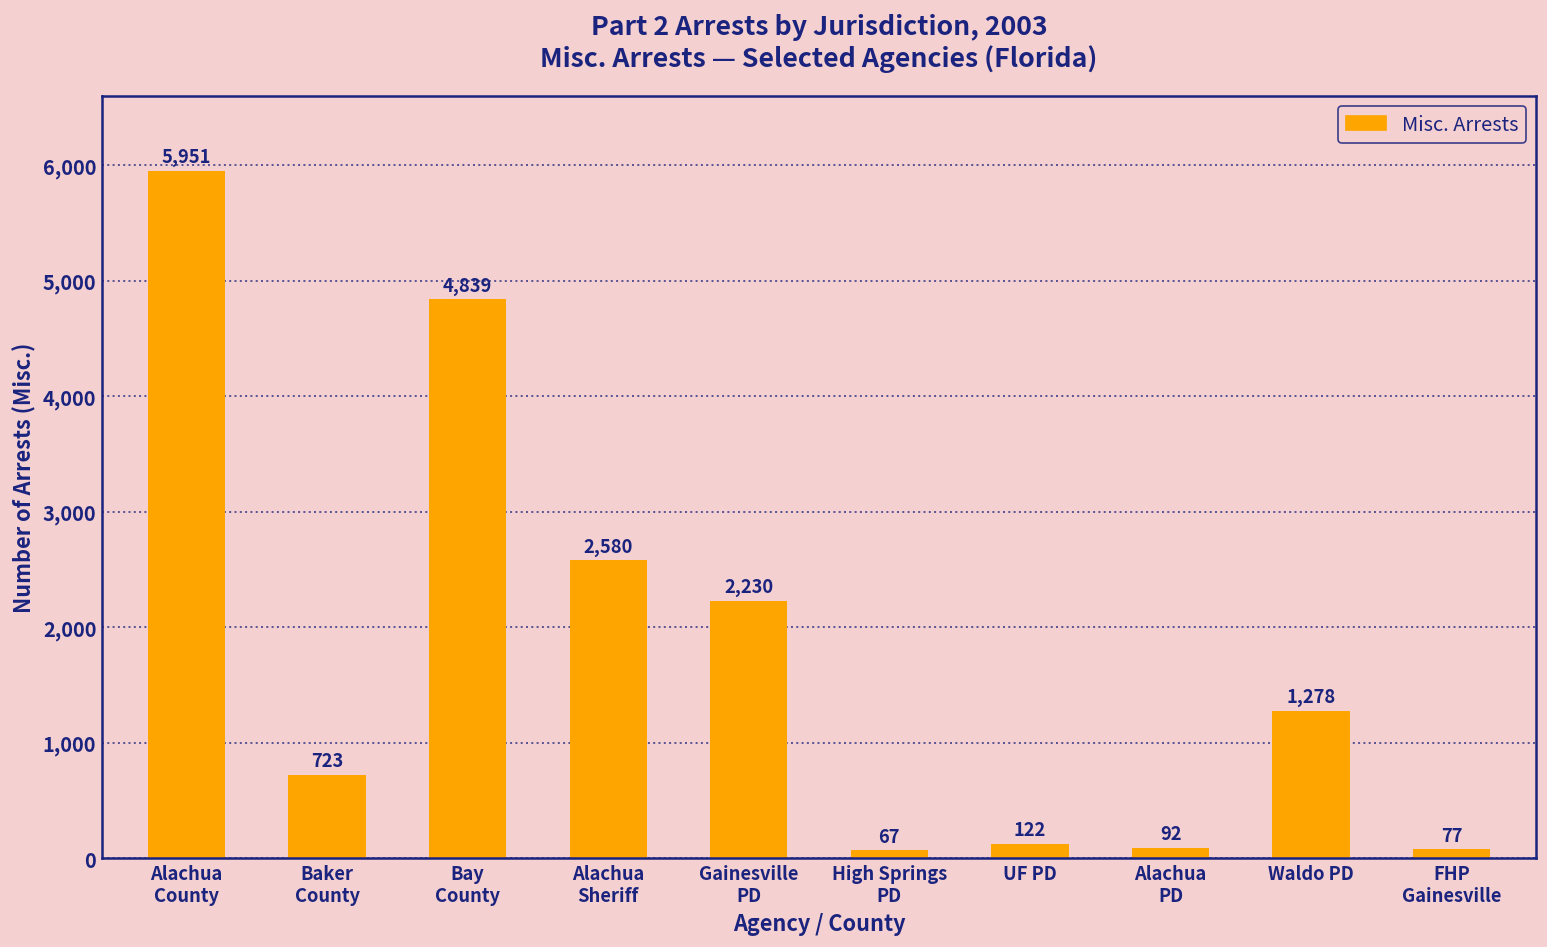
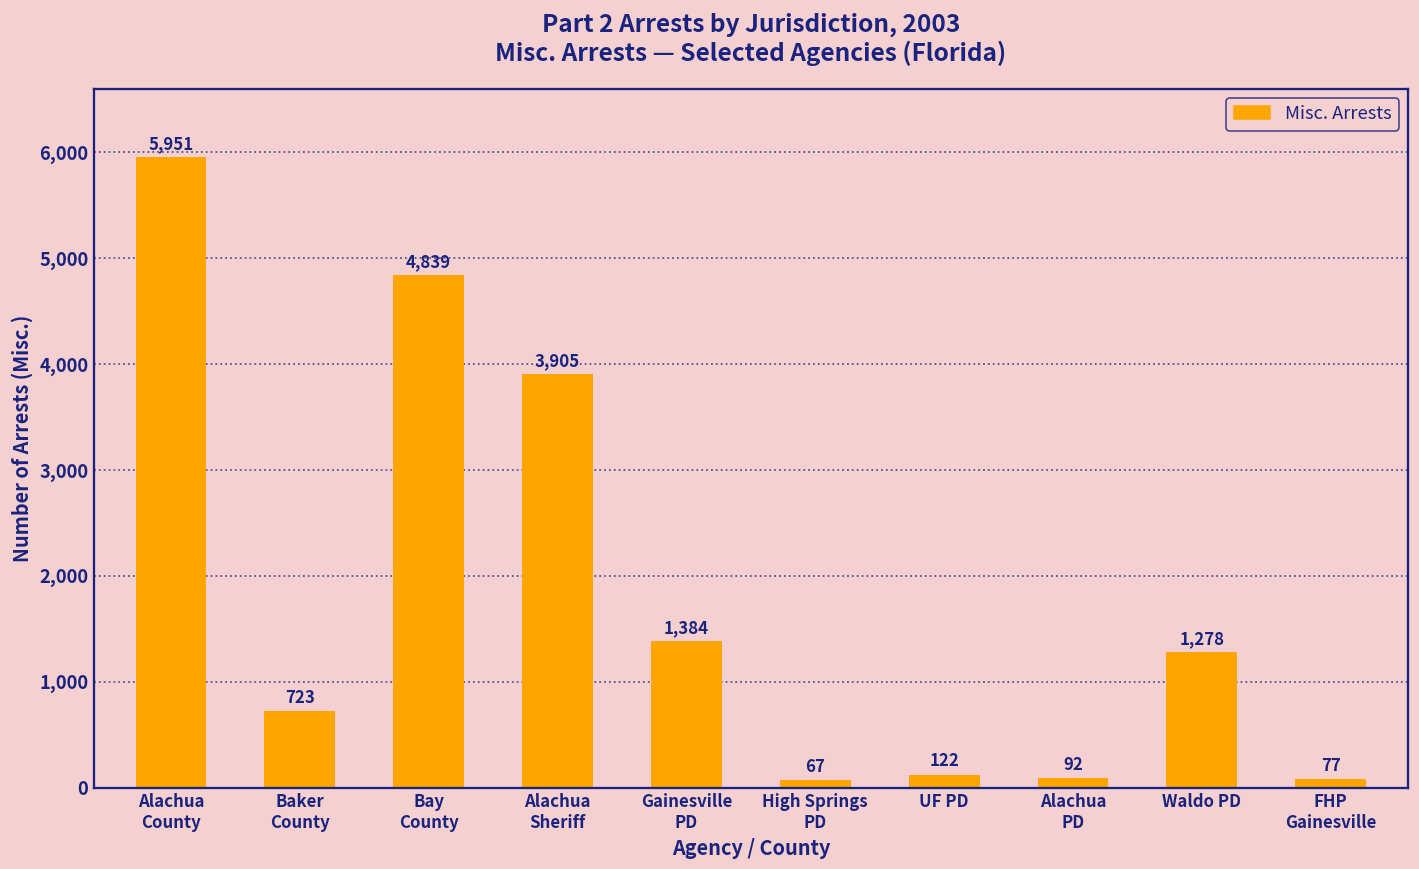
  {
    "Alachua County": "5,951",
    "Baker County": "723",
    "Bay County": "4,839",
-   "Alachua Sheriff": "2,580",
-   "Gainesville PD": "2,230",
+   "Alachua Sheriff": "3,905",
+   "Gainesville PD": "1,384",
    "High Springs PD": "67",
    "UF PD": "122",
    "Alachua PD": "92",
    "Waldo PD": "1,278",
    "FHP Gainesville": "77"
  }
